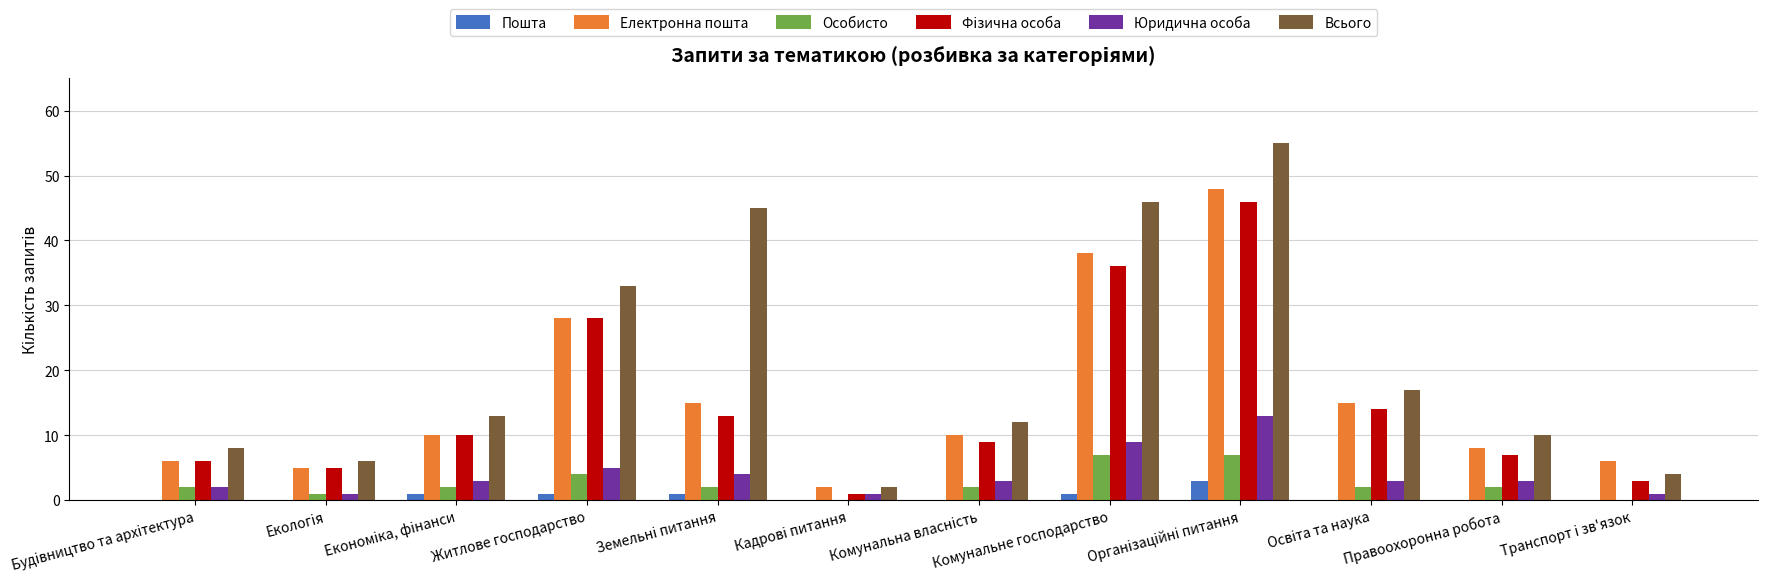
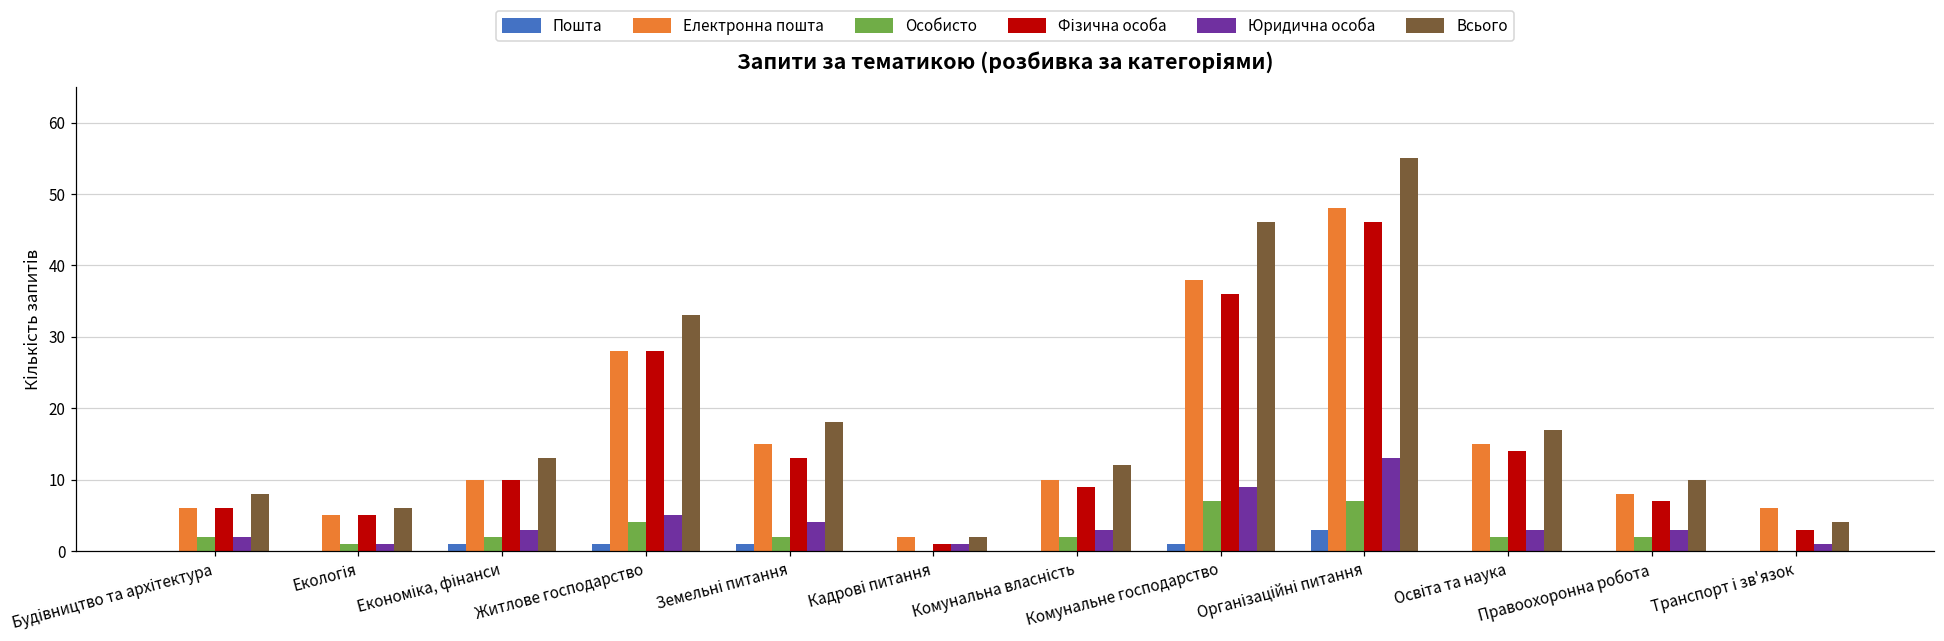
  {
    "Пошта": {
      "Будівництво та архітектура": 0,
      "Екологія": 0,
      "Економіка, фінанси": 1,
      "Житлове господарство": 1,
      "Земельні питання": 1,
      "Кадрові питання": 0,
      "Комунальна власність": 0,
      "Комунальне господарство": 1,
      "Організаційні питання": 3,
      "Освіта та наука": 0,
      "Правоохоронна робота": 0,
      "Транспорт і зв'язок": 0
    },
    "Електронна пошта": {
      "Будівництво та архітектура": 6,
      "Екологія": 5,
      "Економіка, фінанси": 10,
      "Житлове господарство": 28,
      "Земельні питання": 15,
      "Кадрові питання": 2,
      "Комунальна власність": 10,
      "Комунальне господарство": 38,
      "Організаційні питання": 48,
      "Освіта та наука": 15,
      "Правоохоронна робота": 8,
      "Транспорт і зв'язок": 6
    },
    "Особисто": {
      "Будівництво та архітектура": 2,
      "Екологія": 1,
      "Економіка, фінанси": 2,
      "Житлове господарство": 4,
      "Земельні питання": 2,
      "Кадрові питання": 0,
      "Комунальна власність": 2,
      "Комунальне господарство": 7,
      "Організаційні питання": 7,
      "Освіта та наука": 2,
      "Правоохоронна робота": 2,
      "Транспорт і зв'язок": 0
    },
    "Фізична особа": {
      "Будівництво та архітектура": 6,
      "Екологія": 5,
      "Економіка, фінанси": 10,
      "Житлове господарство": 28,
      "Земельні питання": 13,
      "Кадрові питання": 1,
      "Комунальна власність": 9,
      "Комунальне господарство": 36,
      "Організаційні питання": 46,
      "Освіта та наука": 14,
      "Правоохоронна робота": 7,
      "Транспорт і зв'язок": 3
    },
    "Юридична особа": {
      "Будівництво та архітектура": 2,
      "Екологія": 1,
      "Економіка, фінанси": 3,
      "Житлове господарство": 5,
      "Земельні питання": 4,
      "Кадрові питання": 1,
      "Комунальна власність": 3,
      "Комунальне господарство": 9,
      "Організаційні питання": 13,
      "Освіта та наука": 3,
      "Правоохоронна робота": 3,
      "Транспорт і зв'язок": 1
    },
    "Всього": {
      "Будівництво та архітектура": 8,
      "Екологія": 6,
      "Економіка, фінанси": 13,
      "Житлове господарство": 33,
-     "Земельні питання": 45,
+     "Земельні питання": 18,
      "Кадрові питання": 2,
      "Комунальна власність": 12,
      "Комунальне господарство": 46,
      "Організаційні питання": 55,
      "Освіта та наука": 17,
      "Правоохоронна робота": 10,
      "Транспорт і зв'язок": 4
    }
  }
